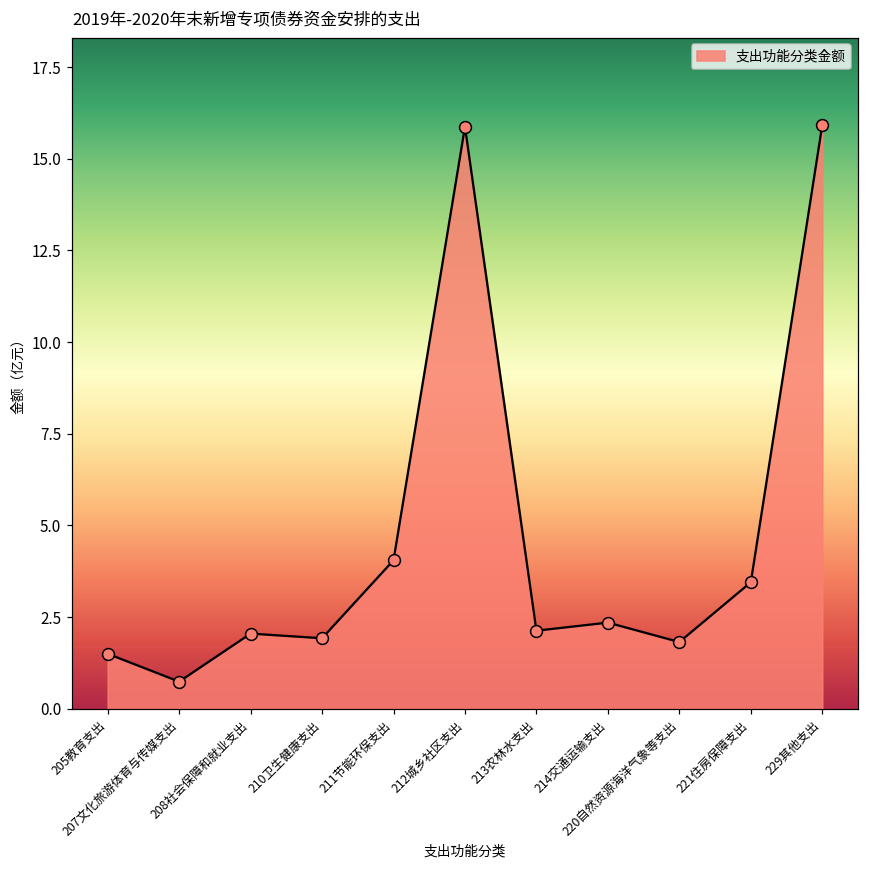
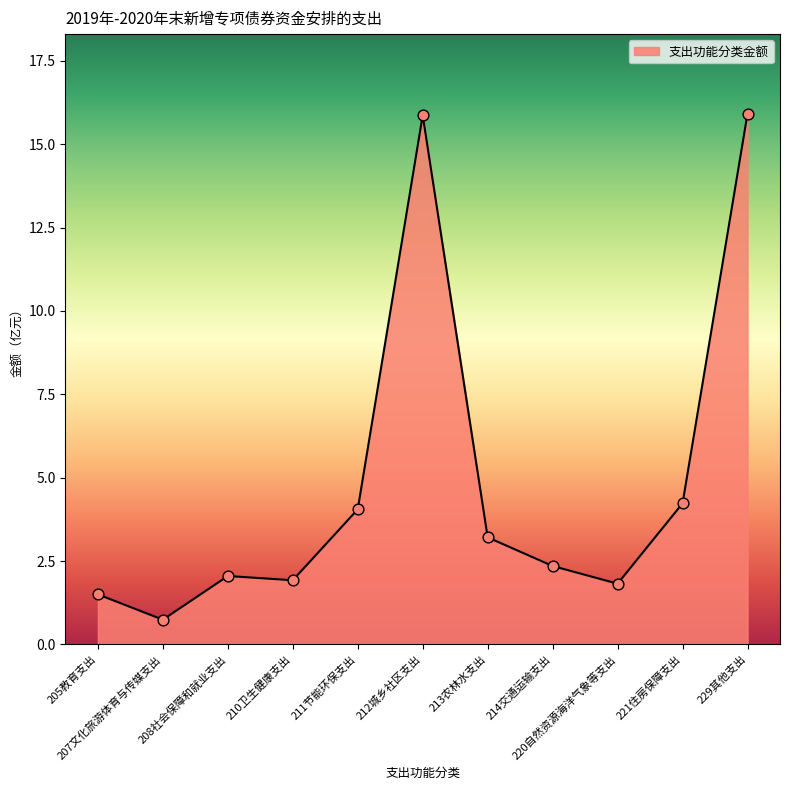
  {
    "205教育支出": 1.5,
    "207文化旅游体育与传媒支出": 0.7,
    "208社会保障和就业支出": 2.1,
    "210卫生健康支出": 1.9,
    "211节能环保支出": 4.1,
    "212城乡社区支出": 15.9,
-   "213农林水支出": 2.1,
+   "213农林水支出": 3.2,
    "214交通运输支出": 2.4,
    "220自然资源海洋气象等支出": 1.8,
-   "221住房保障支出": 3.5,
+   "221住房保障支出": 4.2,
    "229其他支出": 15.9
  }
